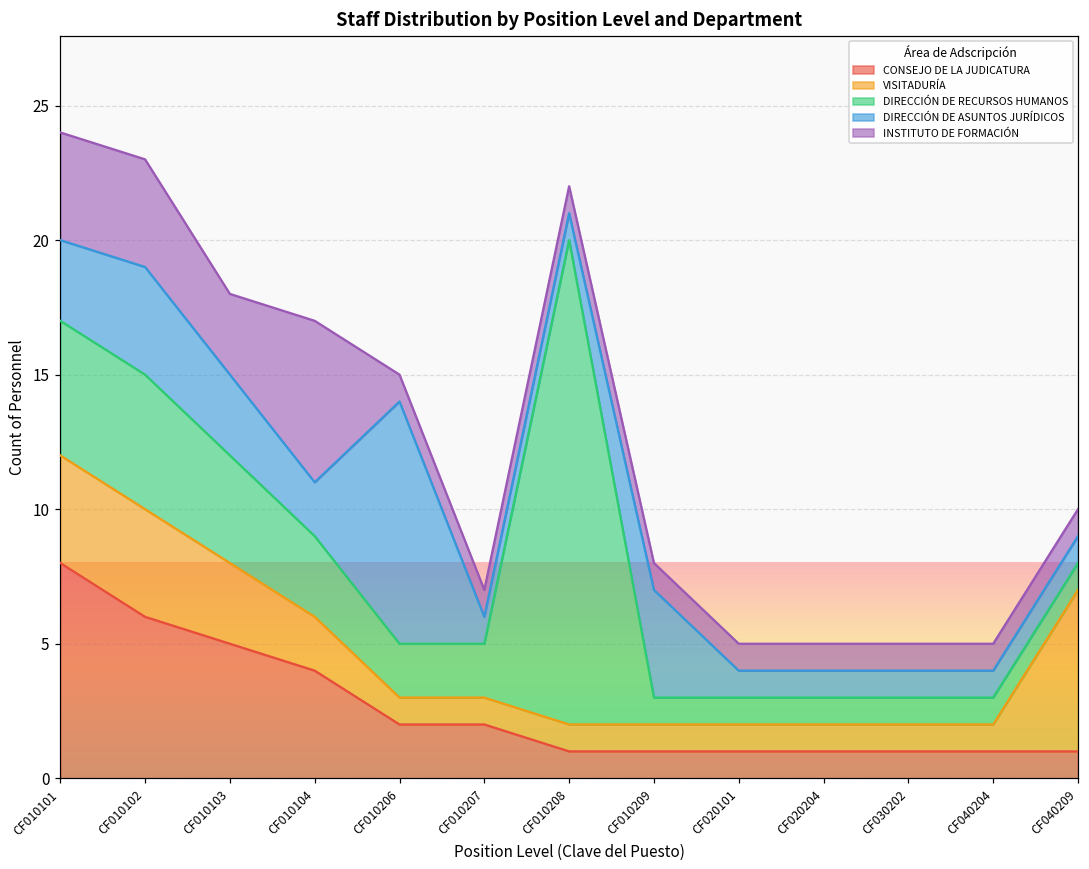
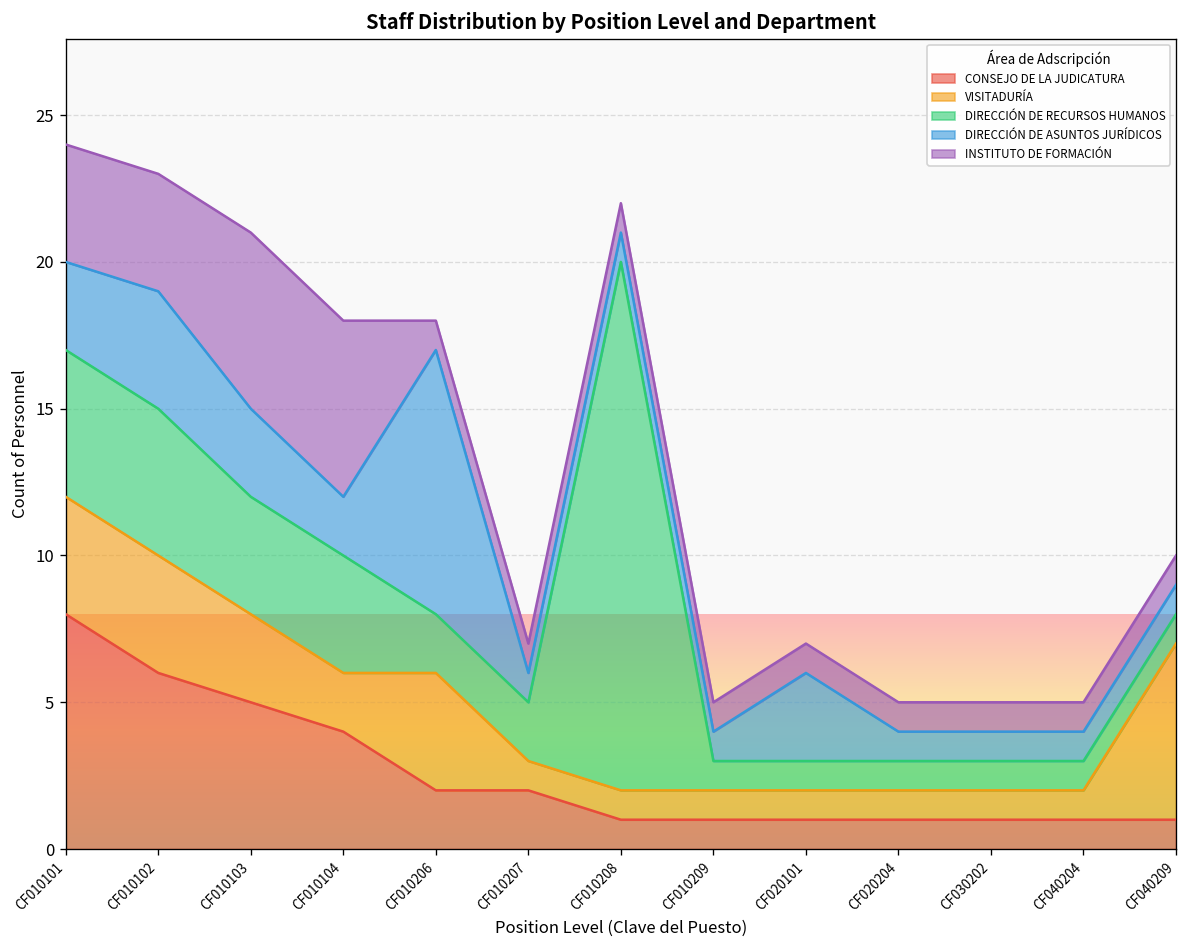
  {
    "CONSEJO DE LA JUDICATURA": {
      "CF010101": 8,
      "CF010102": 6,
      "CF010103": 5,
      "CF010104": 4,
      "CF010206": 2,
      "CF010207": 2,
      "CF010208": 1,
      "CF010209": 1,
      "CF020101": 1,
      "CF020204": 1,
      "CF030202": 1,
      "CF040204": 1,
      "CF040209": 1
    },
    "VISITADURÍA": {
      "CF010101": 4,
      "CF010102": 4,
      "CF010103": 3,
      "CF010104": 2,
-     "CF010206": 1,
+     "CF010206": 4,
      "CF010207": 1,
      "CF010208": 1,
      "CF010209": 1,
      "CF020101": 1,
      "CF020204": 1,
      "CF030202": 1,
      "CF040204": 1,
      "CF040209": 6
    },
    "DIRECCIÓN DE RECURSOS HUMANOS": {
      "CF010101": 5,
      "CF010102": 5,
      "CF010103": 4,
-     "CF010104": 3,
+     "CF010104": 4,
      "CF010206": 2,
      "CF010207": 2,
      "CF010208": 18,
      "CF010209": 1,
      "CF020101": 1,
      "CF020204": 1,
      "CF030202": 1,
      "CF040204": 1,
      "CF040209": 1
    },
    "DIRECCIÓN DE ASUNTOS JURÍDICOS": {
      "CF010101": 3,
      "CF010102": 4,
      "CF010103": 3,
      "CF010104": 2,
      "CF010206": 9,
      "CF010207": 1,
      "CF010208": 1,
-     "CF010209": 4,
-     "CF020101": 1,
+     "CF010209": 1,
+     "CF020101": 3,
      "CF020204": 1,
      "CF030202": 1,
      "CF040204": 1,
      "CF040209": 1
    },
    "INSTITUTO DE FORMACIÓN": {
      "CF010101": 4,
      "CF010102": 4,
-     "CF010103": 3,
+     "CF010103": 6,
      "CF010104": 6,
      "CF010206": 1,
      "CF010207": 1,
      "CF010208": 1,
      "CF010209": 1,
      "CF020101": 1,
      "CF020204": 1,
      "CF030202": 1,
      "CF040204": 1,
      "CF040209": 1
    }
  }
